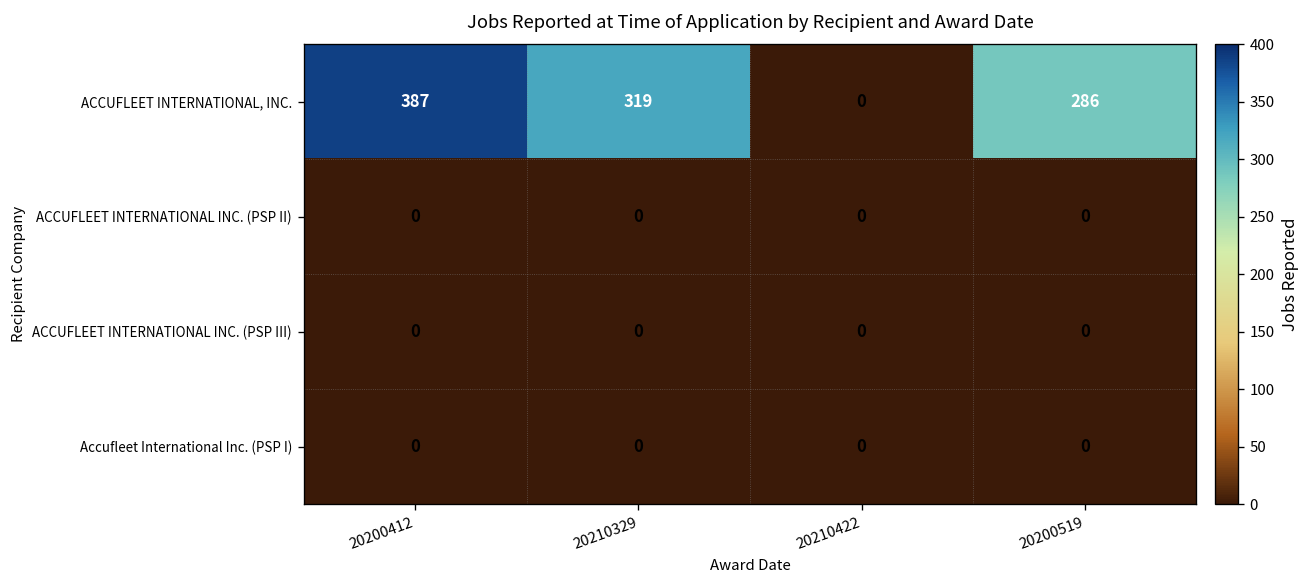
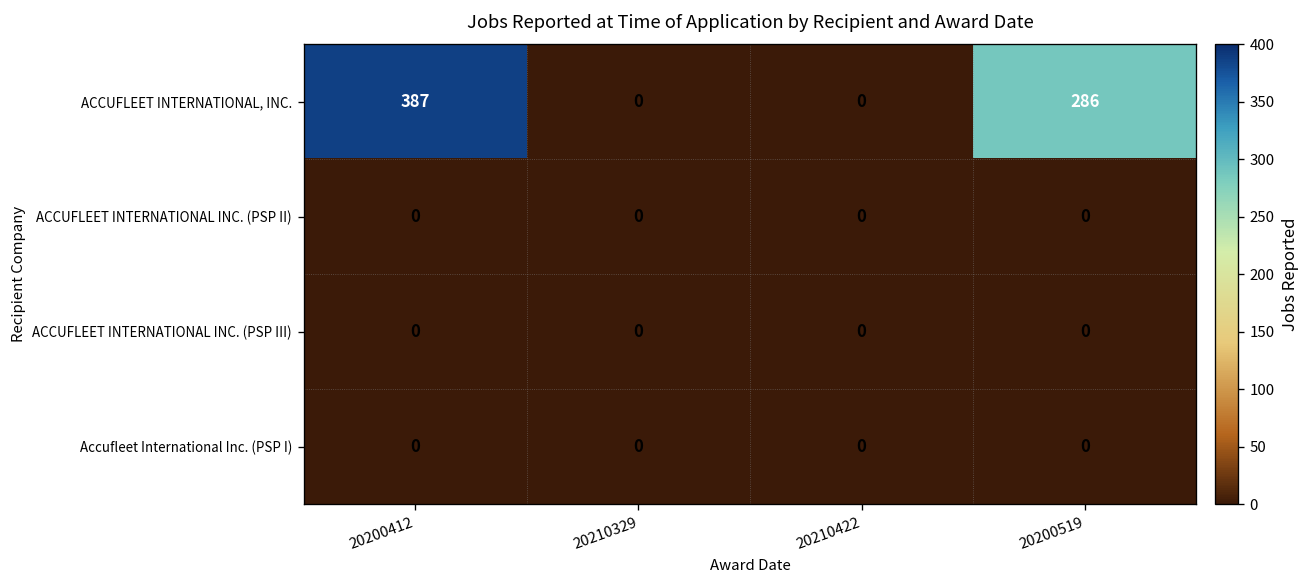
  {
    "ACCUFLEET INTERNATIONAL, INC.": {
      "20200412": 387,
-     "20210329": 319,
+     "20210329": 0,
      "20210422": 0,
      "20200519": 286
    },
    "ACCUFLEET INTERNATIONAL INC. (PSP II)": {
      "20200412": 0,
      "20210329": 0,
      "20210422": 0,
      "20200519": 0
    },
    "ACCUFLEET INTERNATIONAL INC. (PSP III)": {
      "20200412": 0,
      "20210329": 0,
      "20210422": 0,
      "20200519": 0
    },
    "Accufleet International Inc. (PSP I)": {
      "20200412": 0,
      "20210329": 0,
      "20210422": 0,
      "20200519": 0
    }
  }
